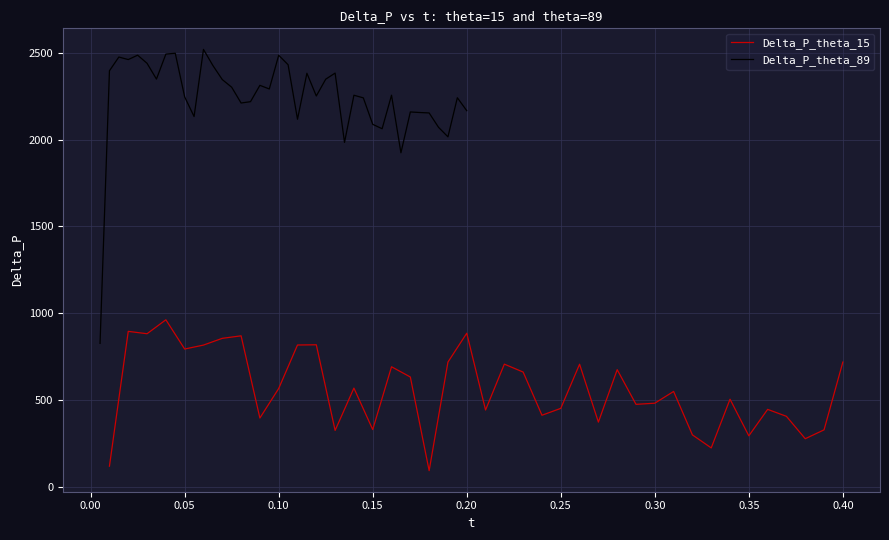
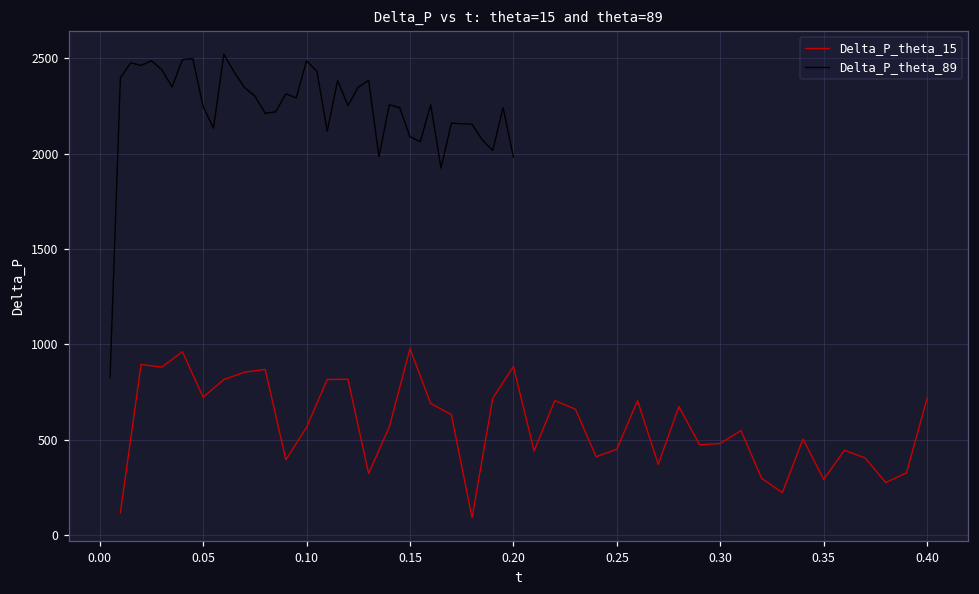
  {
    "Delta_P_theta_15": {
-     "0.05": 790,
+     "0.05": 720,
      "0.10": 570,
-     "0.15": 330,
+     "0.15": 980,
      "0.20": 880,
      "0.25": 450,
      "0.30": 480,
      "0.35": 290,
      "0.40": 720
    },
    "Delta_P_theta_89": {
      "0.05": 2250,
      "0.10": 2490,
      "0.15": 2090,
-     "0.20": 2170
+     "0.20": 1980
    }
  }
